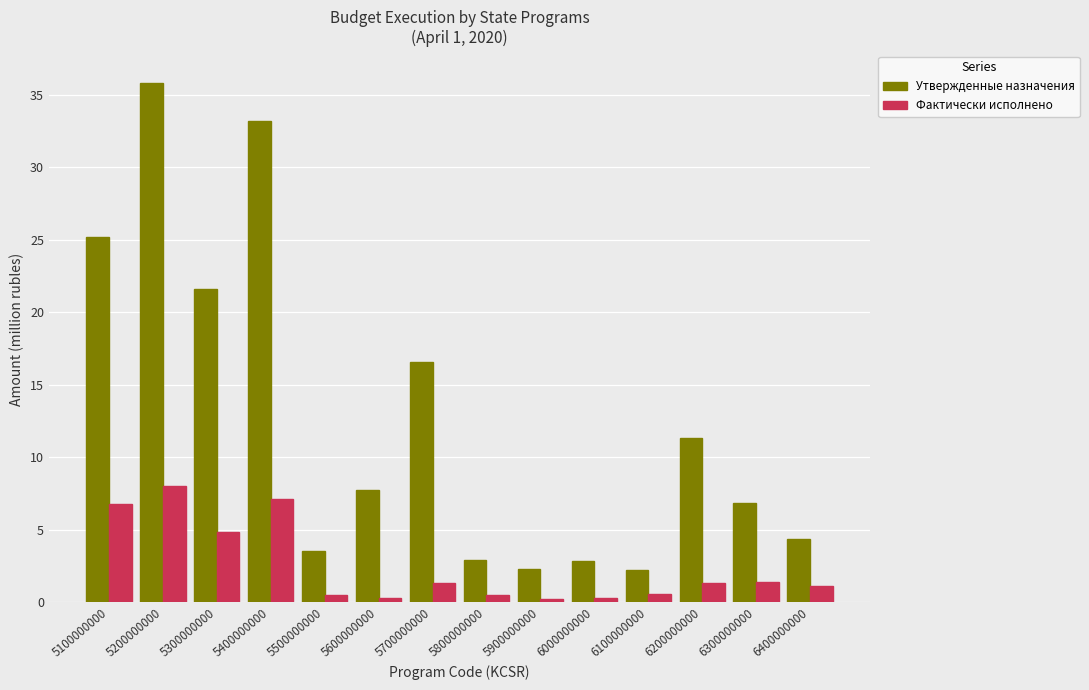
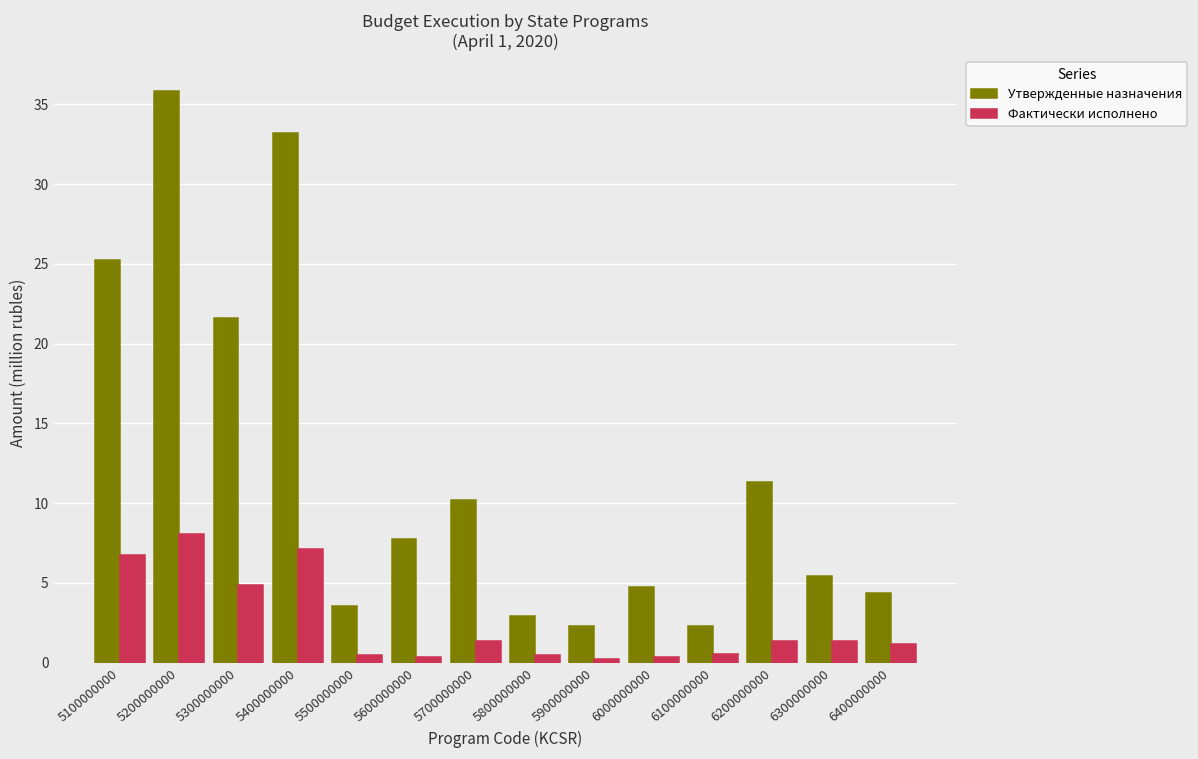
  {
    "Утвержденные назначения": {
      "5100000000": 25.2,
      "5200000000": 35.8,
      "5300000000": 21.6,
      "5400000000": 33.2,
      "5500000000": 3.5,
      "5600000000": 7.8,
-     "5700000000": 16.6,
+     "5700000000": 10.2,
      "5800000000": 2.9,
      "5900000000": 2.3,
-     "6000000000": 2.9,
+     "6000000000": 4.7,
      "6100000000": 2.3,
      "6200000000": 11.3,
-     "6300000000": 6.8,
+     "6300000000": 5.4,
      "6400000000": 4.4
    },
    "Фактически исполнено": {
      "5100000000": 6.8,
      "5200000000": 8.0,
      "5300000000": 4.9,
      "5400000000": 7.1,
      "5500000000": 0.5,
      "5600000000": 0.3,
      "5700000000": 1.3,
      "5800000000": 0.5,
      "5900000000": 0.2,
      "6000000000": 0.3,
      "6100000000": 0.6,
      "6200000000": 1.4,
      "6300000000": 1.4,
      "6400000000": 1.1
    }
  }
